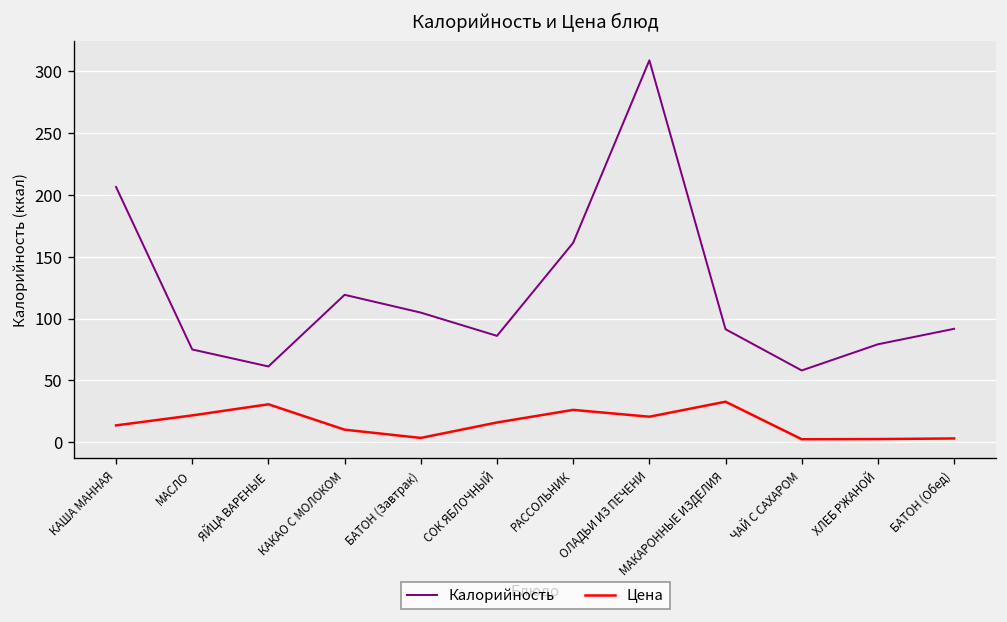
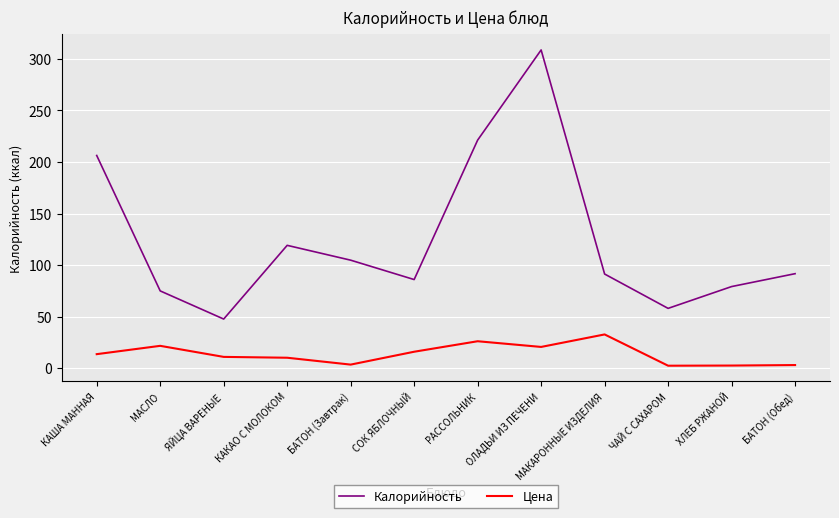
  {
    "Калорийность": {
      "КАША МАННАЯ": 206,
      "МАСЛО": 75,
-     "ЯЙЦА ВАРЕНЫЕ": 61,
+     "ЯЙЦА ВАРЕНЫЕ": 48,
      "КАКАО С МОЛОКОМ": 119,
      "БАТОН (Завтрак)": 105,
      "СОК ЯБЛОЧНЫЙ": 86,
-     "РАССОЛЬНИК": 161,
+     "РАССОЛЬНИК": 221,
      "ОЛАДЬИ ИЗ ПЕЧЕНИ": 309,
      "МАКАРОННЫЕ ИЗДЕЛИЯ": 91,
      "ЧАЙ С САХАРОМ": 58,
      "ХЛЕБ РЖАНОЙ": 79,
      "БАТОН (Обед)": 92
    },
    "Цена": {
      "КАША МАННАЯ": 14,
      "МАСЛО": 22,
-     "ЯЙЦА ВАРЕНЫЕ": 31,
+     "ЯЙЦА ВАРЕНЫЕ": 11,
      "КАКАО С МОЛОКОМ": 10,
      "БАТОН (Завтрак)": 4,
      "СОК ЯБЛОЧНЫЙ": 16,
      "РАССОЛЬНИК": 26,
      "ОЛАДЬИ ИЗ ПЕЧЕНИ": 21,
      "МАКАРОННЫЕ ИЗДЕЛИЯ": 33,
      "ЧАЙ С САХАРОМ": 2,
      "ХЛЕБ РЖАНОЙ": 3,
      "БАТОН (Обед)": 3
    }
  }
